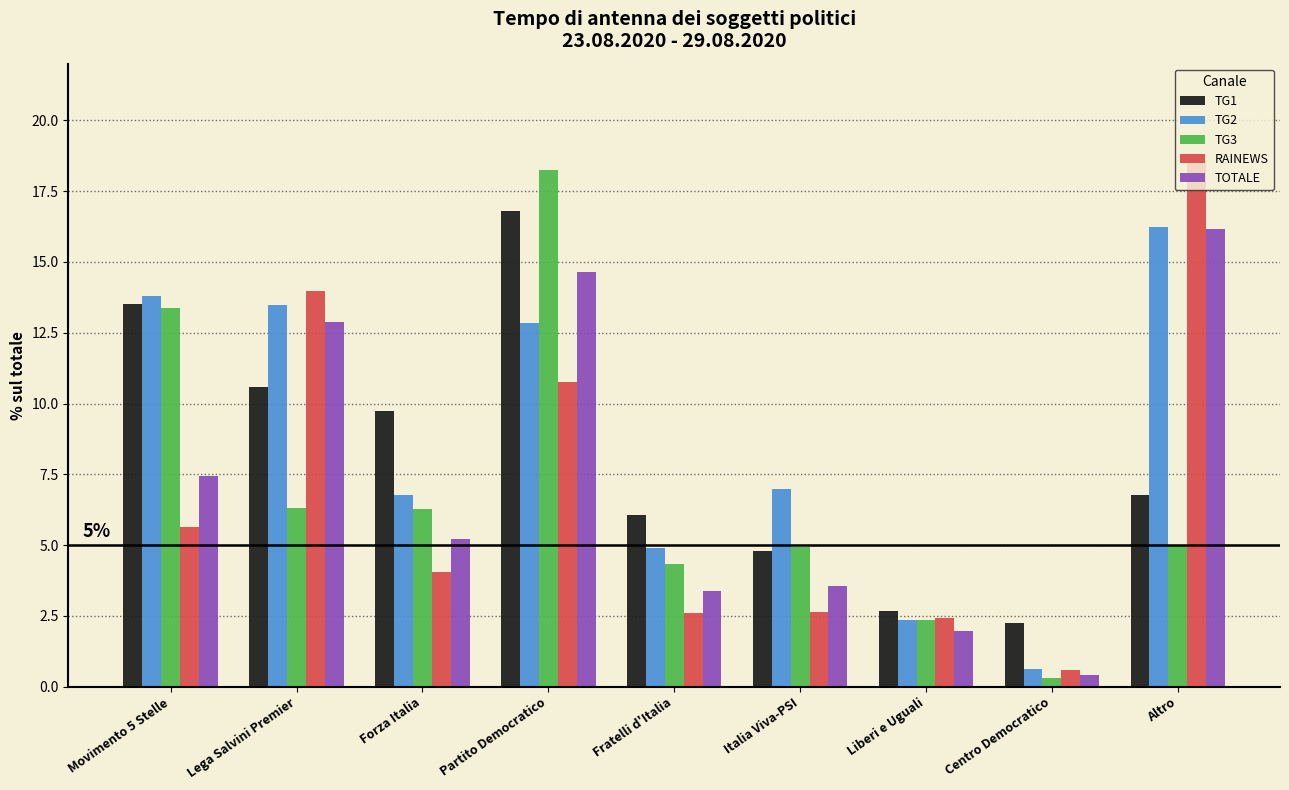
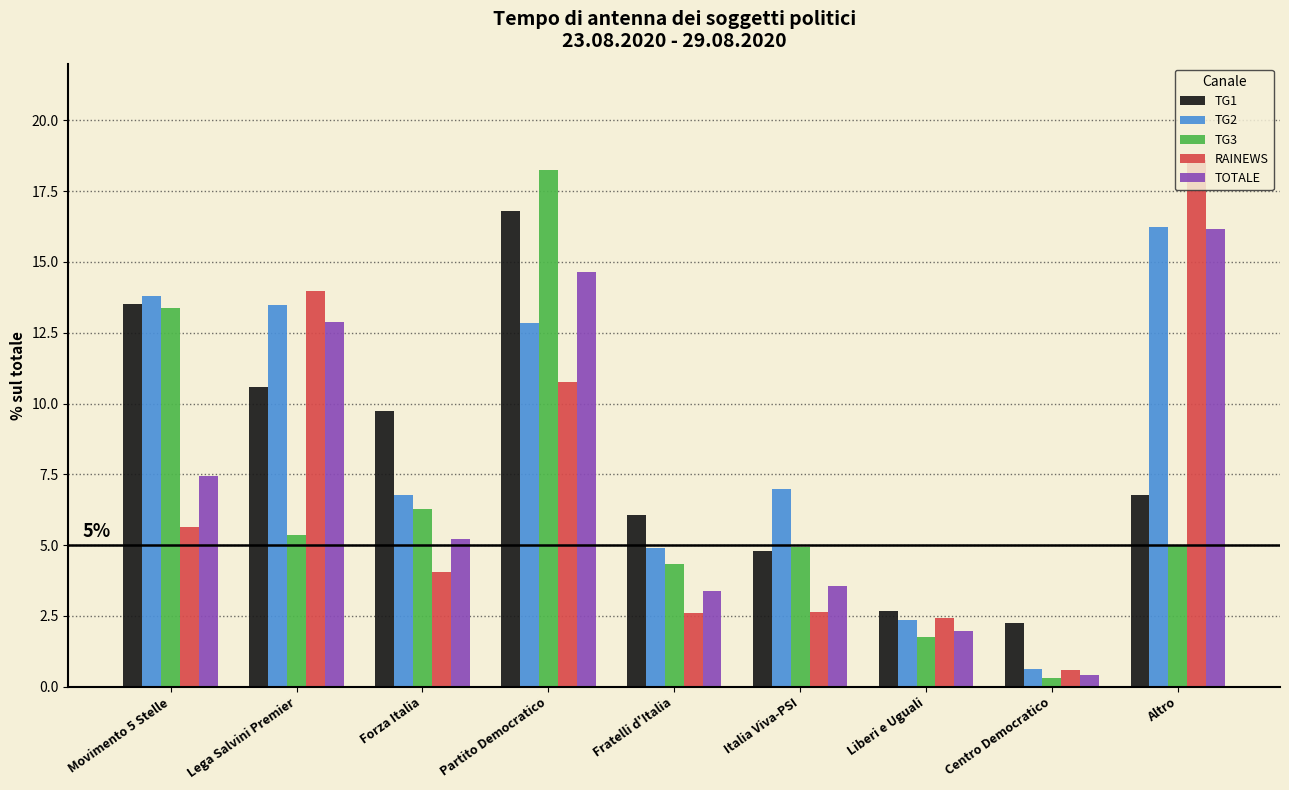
  {
    "TG1": {
      "Movimento 5 Stelle": 13.5,
      "Lega Salvini Premier": 10.6,
      "Forza Italia": 9.7,
      "Partito Democratico": 16.8,
      "Fratelli d'Italia": 6.1,
      "Italia Viva-PSI": 4.8,
      "Liberi e Uguali": 2.7,
      "Centro Democratico": 2.3,
      "Altro": 6.8
    },
    "TG2": {
      "Movimento 5 Stelle": 13.8,
      "Lega Salvini Premier": 13.5,
      "Forza Italia": 6.8,
      "Partito Democratico": 12.8,
      "Fratelli d'Italia": 4.9,
      "Italia Viva-PSI": 7.0,
      "Liberi e Uguali": 2.4,
      "Centro Democratico": 0.6,
      "Altro": 16.2
    },
    "TG3": {
      "Movimento 5 Stelle": 13.4,
-     "Lega Salvini Premier": 6.3,
+     "Lega Salvini Premier": 5.4,
      "Forza Italia": 6.3,
      "Partito Democratico": 18.2,
      "Fratelli d'Italia": 4.3,
      "Italia Viva-PSI": 4.9,
-     "Liberi e Uguali": 2.4,
+     "Liberi e Uguali": 1.7,
      "Centro Democratico": 0.3,
      "Altro": 5.0
    },
    "RAINEWS": {
      "Movimento 5 Stelle": 5.6,
      "Lega Salvini Premier": 14.0,
      "Forza Italia": 4.1,
      "Partito Democratico": 10.8,
      "Fratelli d'Italia": 2.6,
      "Italia Viva-PSI": 2.6,
      "Liberi e Uguali": 2.4,
      "Centro Democratico": 0.6
    },
    "TOTALE": {
      "Movimento 5 Stelle": 7.5,
      "Lega Salvini Premier": 12.9,
      "Forza Italia": 5.2,
      "Partito Democratico": 14.6,
      "Fratelli d'Italia": 3.4,
      "Italia Viva-PSI": 3.6,
      "Liberi e Uguali": 2.0,
      "Centro Democratico": 0.4,
      "Altro": 16.2
    }
  }
